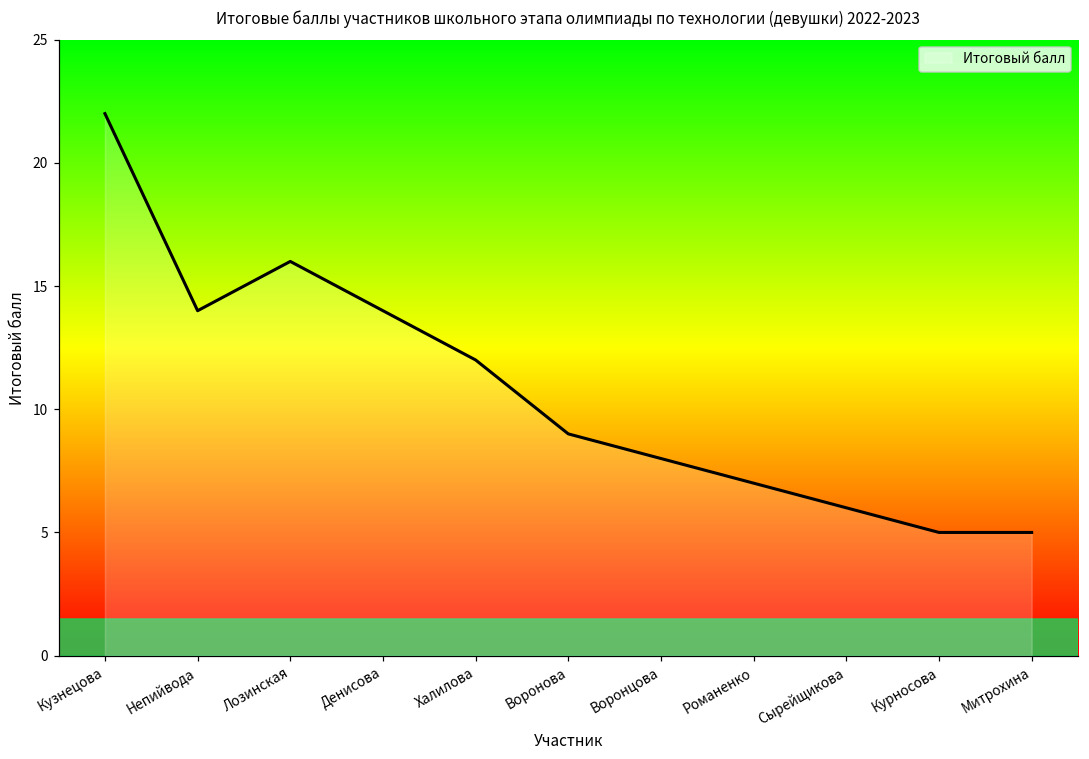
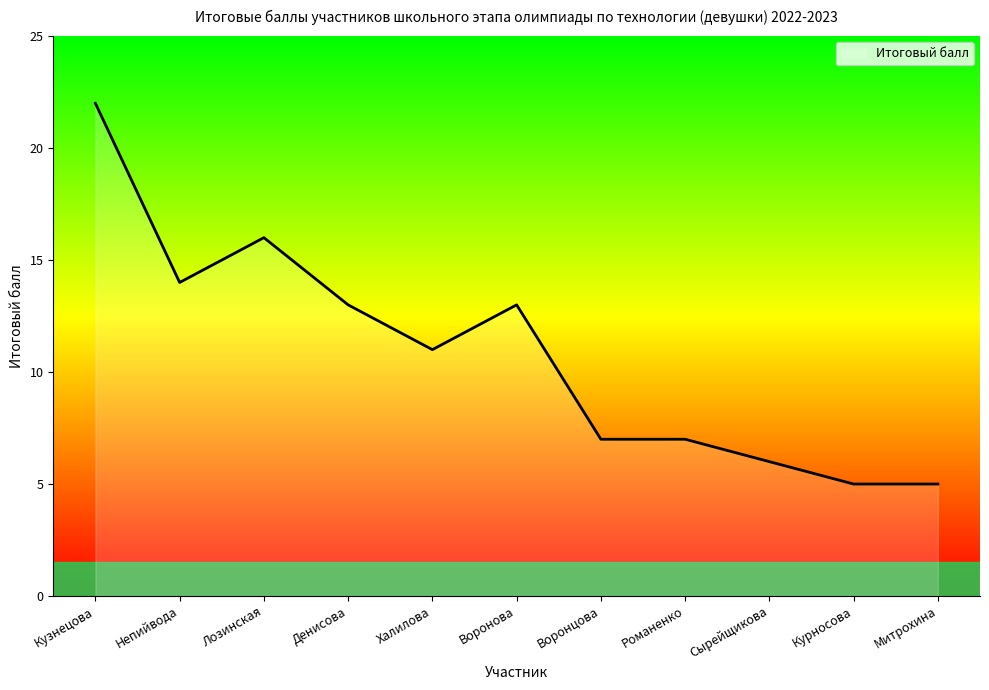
  {
    "Кузнецова": 22,
    "Непийвода": 14,
    "Лозинская": 16,
-   "Денисова": 14,
-   "Халилова": 12,
-   "Воронова": 9,
-   "Воронцова": 8,
+   "Денисова": 13,
+   "Халилова": 11,
+   "Воронова": 13,
+   "Воронцова": 7,
    "Романенко": 7,
    "Сырейщикова": 6,
    "Курносова": 5,
    "Митрохина": 5
  }
